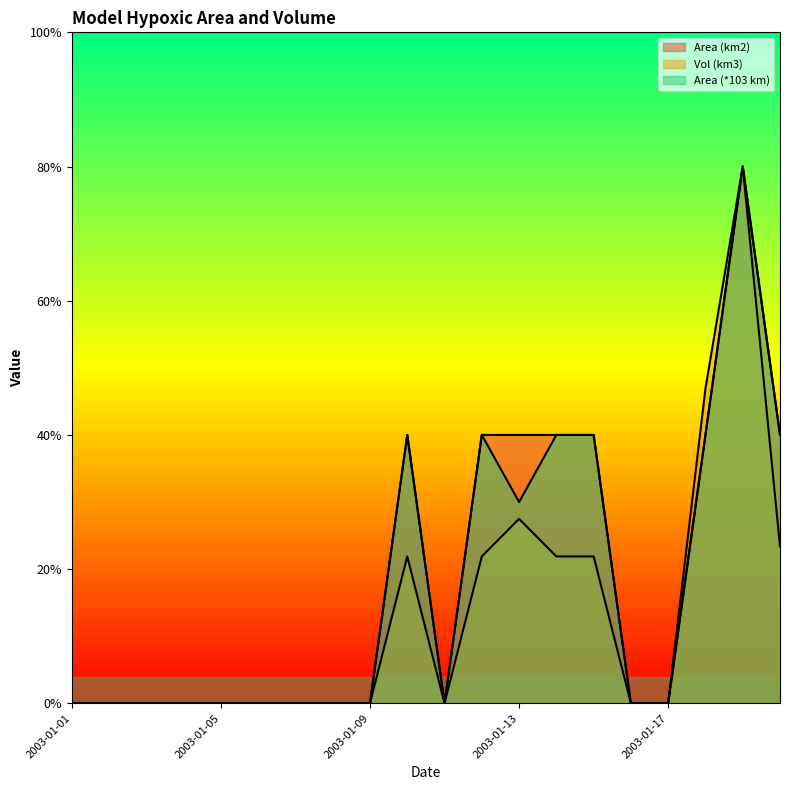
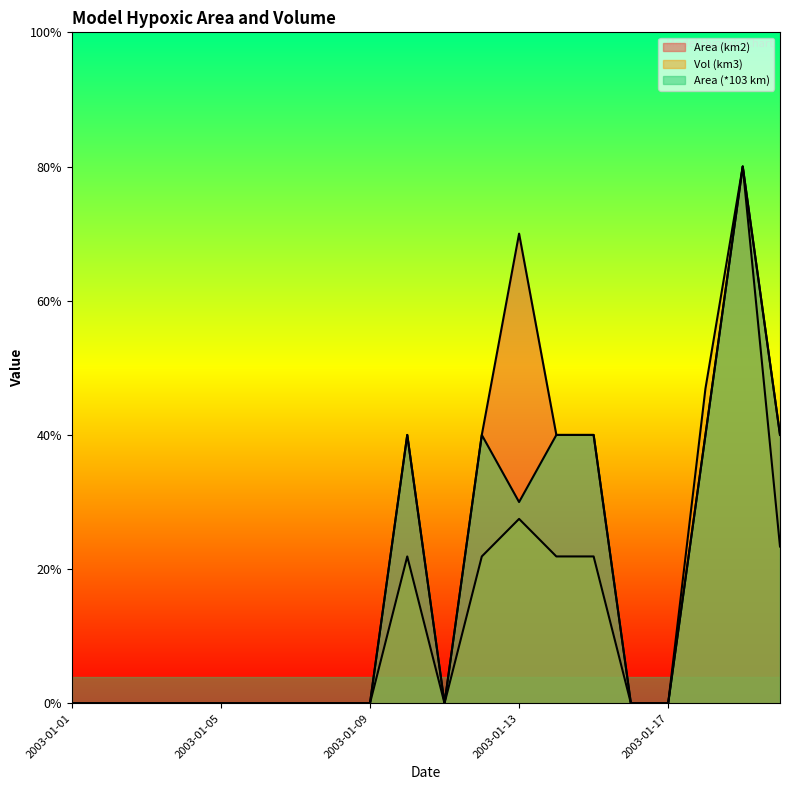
  {
    "Area (km2)": {
-     "2003-01-13": "40%"
+     "2003-01-13": "70%"
    },
    "Vol (km3)": {
      "2003-01-13": "27%"
    },
    "Area (*103 km)": {
      "2003-01-13": "30%"
    }
  }
